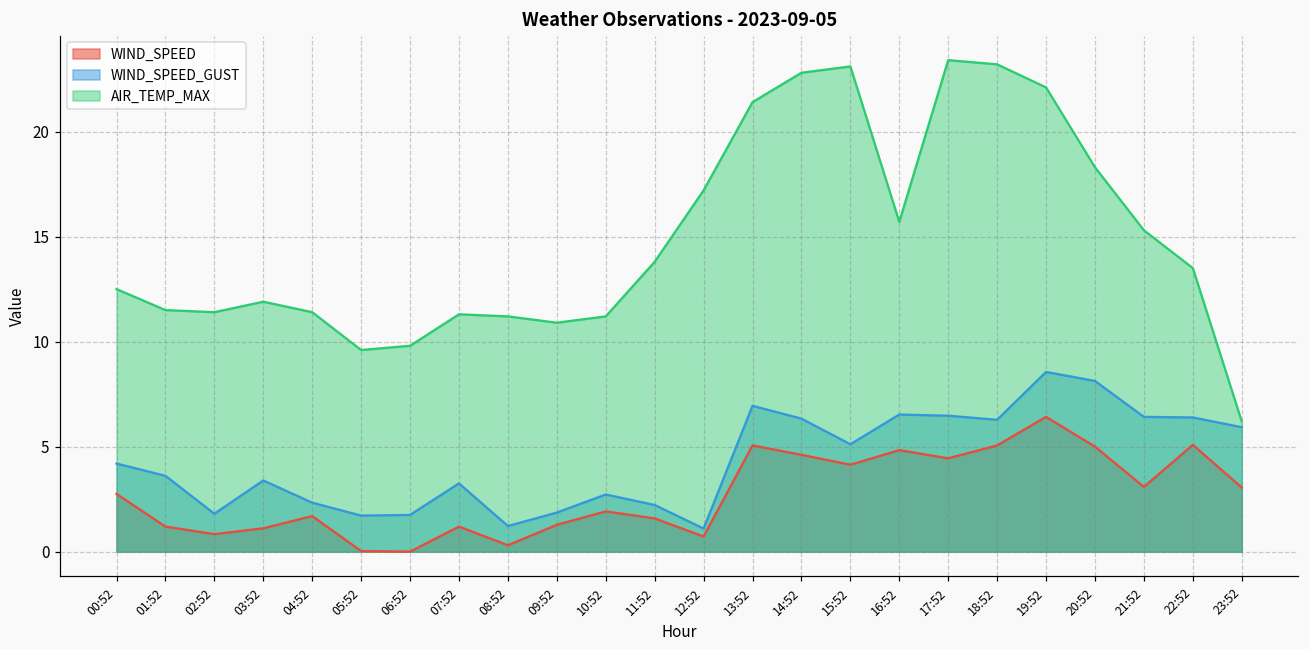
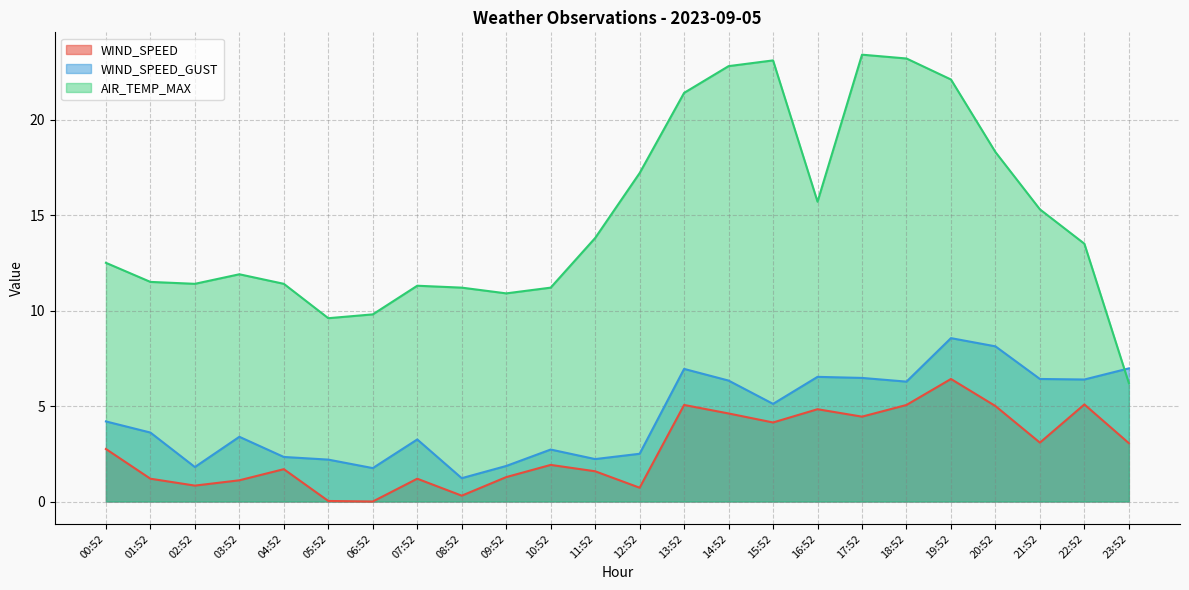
  {
    "WIND_SPEED": {
      "00:52": 2.8,
      "01:52": 1.2,
      "02:52": 0.8,
      "03:52": 1.1,
      "04:52": 1.7,
      "05:52": 0.0,
      "06:52": 0.0,
      "07:52": 1.2,
      "08:52": 0.3,
      "09:52": 1.3,
      "10:52": 1.9,
      "11:52": 1.6,
      "12:52": 0.7,
      "13:52": 5.1,
      "14:52": 4.6,
      "15:52": 4.1,
      "16:52": 4.8,
      "17:52": 4.4,
      "18:52": 5.1,
      "19:52": 6.4,
      "20:52": 5.0,
      "21:52": 3.1,
      "22:52": 5.1,
      "23:52": 3.1
    },
    "WIND_SPEED_GUST": {
      "00:52": 4.2,
      "01:52": 3.6,
      "02:52": 1.8,
      "03:52": 3.4,
      "04:52": 2.3,
-     "05:52": 1.7,
+     "05:52": 2.2,
      "06:52": 1.8,
      "07:52": 3.3,
      "08:52": 1.2,
      "09:52": 1.9,
      "10:52": 2.7,
      "11:52": 2.2,
-     "12:52": 1.1,
+     "12:52": 2.5,
      "13:52": 6.9,
      "14:52": 6.3,
      "15:52": 5.1,
      "16:52": 6.5,
      "17:52": 6.5,
      "18:52": 6.3,
      "19:52": 8.6,
      "20:52": 8.1,
      "21:52": 6.4,
      "22:52": 6.4,
-     "23:52": 5.9
+     "23:52": 7.0
    },
    "AIR_TEMP_MAX": {
      "00:52": 12.5,
      "01:52": 11.5,
      "02:52": 11.4,
      "03:52": 11.9,
      "04:52": 11.4,
      "05:52": 9.6,
      "06:52": 9.8,
      "07:52": 11.3,
      "08:52": 11.2,
      "09:52": 10.9,
      "10:52": 11.2,
      "11:52": 13.8,
      "12:52": 17.2,
      "13:52": 21.4,
      "14:52": 22.8,
      "15:52": 23.1,
      "16:52": 15.7,
      "17:52": 23.4,
      "18:52": 23.2,
      "19:52": 22.1,
      "20:52": 18.3,
      "21:52": 15.3,
      "22:52": 13.5,
      "23:52": 6.2
    }
  }
